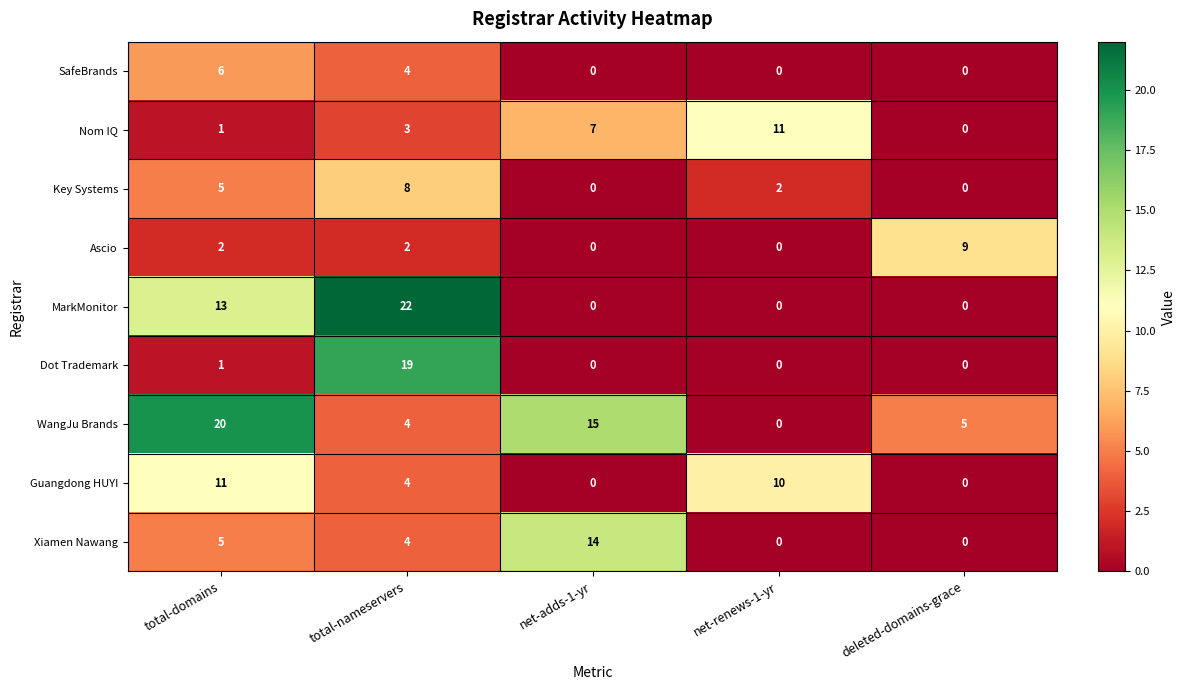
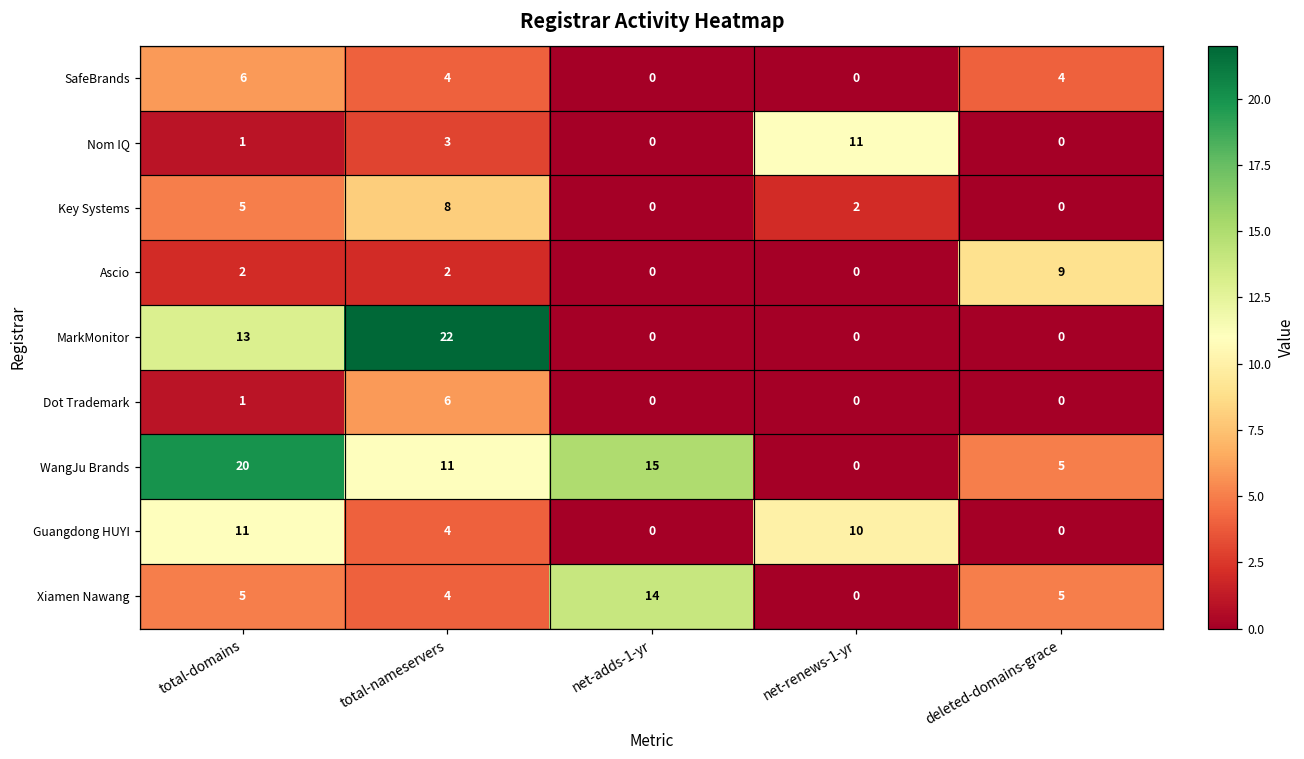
  {
    "SafeBrands": {
      "total-domains": 6,
      "total-nameservers": 4,
      "net-adds-1-yr": 0,
      "net-renews-1-yr": 0,
-     "deleted-domains-grace": 0
+     "deleted-domains-grace": 4
    },
    "Nom IQ": {
      "total-domains": 1,
      "total-nameservers": 3,
-     "net-adds-1-yr": 7,
+     "net-adds-1-yr": 0,
      "net-renews-1-yr": 11,
      "deleted-domains-grace": 0
    },
    "Key Systems": {
      "total-domains": 5,
      "total-nameservers": 8,
      "net-adds-1-yr": 0,
      "net-renews-1-yr": 2,
      "deleted-domains-grace": 0
    },
    "Ascio": {
      "total-domains": 2,
      "total-nameservers": 2,
      "net-adds-1-yr": 0,
      "net-renews-1-yr": 0,
      "deleted-domains-grace": 9
    },
    "MarkMonitor": {
      "total-domains": 13,
      "total-nameservers": 22,
      "net-adds-1-yr": 0,
      "net-renews-1-yr": 0,
      "deleted-domains-grace": 0
    },
    "Dot Trademark": {
      "total-domains": 1,
-     "total-nameservers": 19,
+     "total-nameservers": 6,
      "net-adds-1-yr": 0,
      "net-renews-1-yr": 0,
      "deleted-domains-grace": 0
    },
    "WangJu Brands": {
      "total-domains": 20,
-     "total-nameservers": 4,
+     "total-nameservers": 11,
      "net-adds-1-yr": 15,
      "net-renews-1-yr": 0,
      "deleted-domains-grace": 5
    },
    "Guangdong HUYI": {
      "total-domains": 11,
      "total-nameservers": 4,
      "net-adds-1-yr": 0,
      "net-renews-1-yr": 10,
      "deleted-domains-grace": 0
    },
    "Xiamen Nawang": {
      "total-domains": 5,
      "total-nameservers": 4,
      "net-adds-1-yr": 14,
      "net-renews-1-yr": 0,
-     "deleted-domains-grace": 0
+     "deleted-domains-grace": 5
    }
  }
